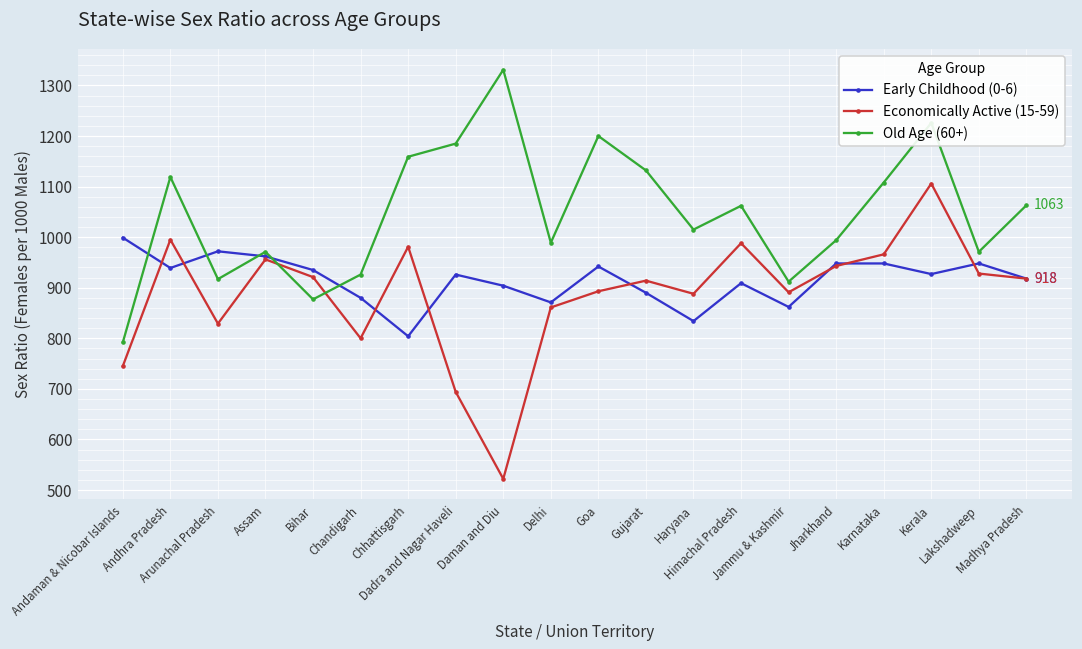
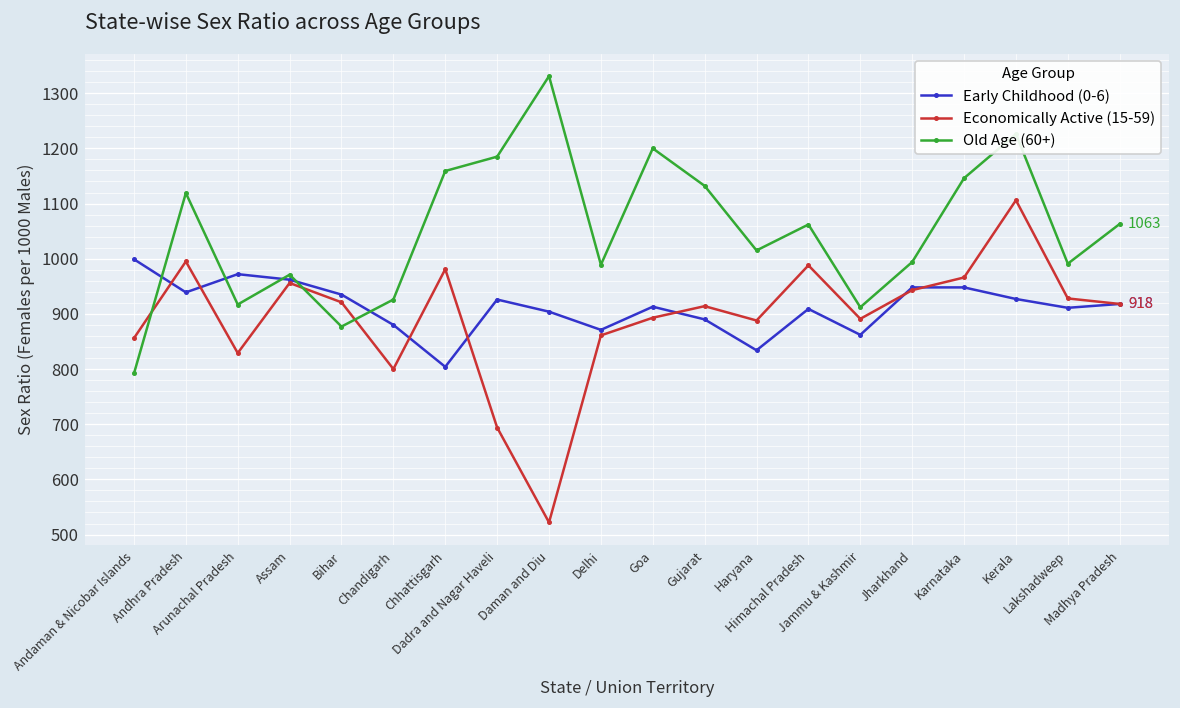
  {
    "Early Childhood (0-6)": {
      "Andaman & Nicobar Islands": 1000,
      "Andhra Pradesh": 940,
      "Arunachal Pradesh": 970,
      "Assam": 960,
      "Bihar": 940,
      "Chandigarh": 880,
      "Chhattisgarh": 800,
      "Dadra and Nagar Haveli": 930,
      "Daman and Diu": 900,
      "Delhi": 870,
-     "Goa": 940,
+     "Goa": 910,
      "Gujarat": 890,
      "Haryana": 830,
      "Himachal Pradesh": 910,
      "Jammu & Kashmir": 860,
      "Karnataka": 950,
      "Kerala": 930,
-     "Lakshadweep": 950
+     "Lakshadweep": 910
    },
    "Economically Active (15-59)": {
-     "Andaman & Nicobar Islands": 750,
+     "Andaman & Nicobar Islands": 860,
      "Andhra Pradesh": 1000,
      "Arunachal Pradesh": 830,
      "Assam": 960,
      "Bihar": 920,
      "Chandigarh": 800,
      "Chhattisgarh": 980,
      "Dadra and Nagar Haveli": 690,
      "Daman and Diu": 520,
      "Delhi": 860,
      "Goa": 890,
      "Gujarat": 910,
      "Haryana": 890,
      "Himachal Pradesh": 990,
      "Jammu & Kashmir": 890,
      "Karnataka": 970,
      "Kerala": 1110,
      "Lakshadweep": 930
    },
    "Old Age (60+)": {
      "Andaman & Nicobar Islands": 790,
      "Andhra Pradesh": 1120,
      "Arunachal Pradesh": 920,
      "Assam": 970,
      "Bihar": 880,
      "Chandigarh": 930,
      "Chhattisgarh": 1160,
      "Dadra and Nagar Haveli": 1190,
      "Daman and Diu": 1330,
      "Delhi": 990,
      "Goa": 1200,
      "Gujarat": 1130,
      "Haryana": 1020,
      "Himachal Pradesh": 1060,
      "Jammu & Kashmir": 910,
      "Jharkhand": 990,
-     "Karnataka": 1110,
-     "Lakshadweep": 970
+     "Karnataka": 1150,
+     "Lakshadweep": 990
    }
  }
